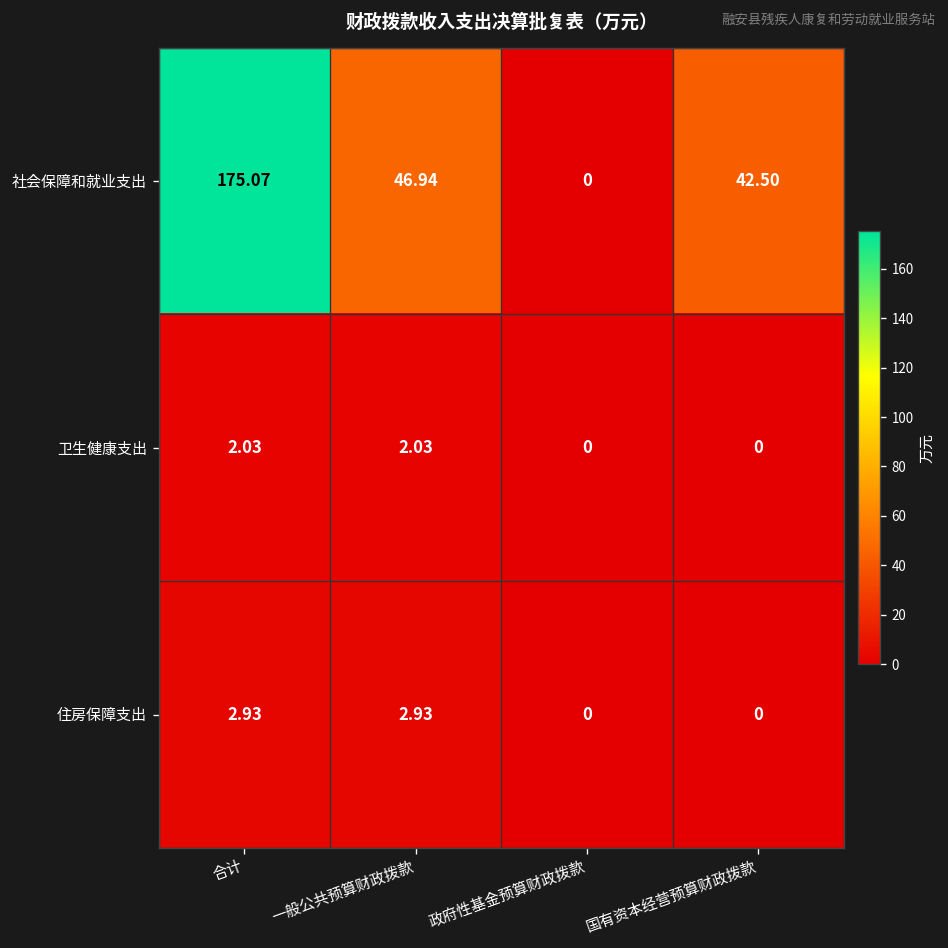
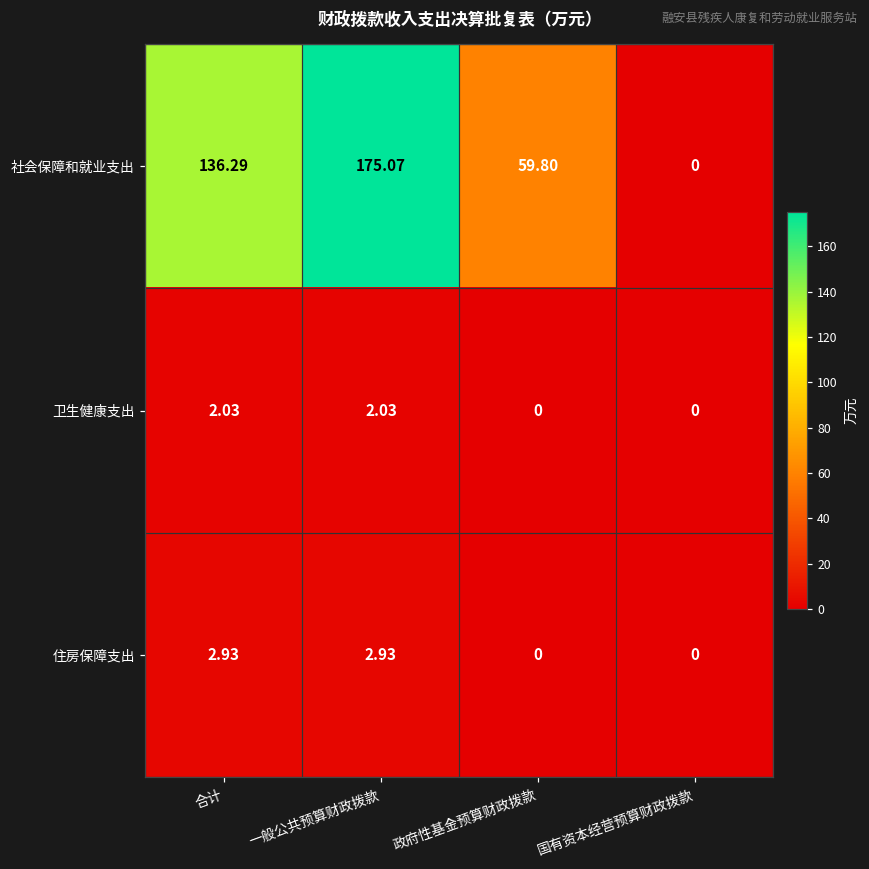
  {
    "社会保障和就业支出": {
-     "合计": 175.07,
-     "一般公共预算财政拨款": 46.94,
-     "政府性基金预算财政拨款": 0,
-     "国有资本经营预算财政拨款": 42.50
+     "合计": 136.29,
+     "一般公共预算财政拨款": 175.07,
+     "政府性基金预算财政拨款": 59.80,
+     "国有资本经营预算财政拨款": 0
    },
    "卫生健康支出": {
      "合计": 2.03,
      "一般公共预算财政拨款": 2.03,
      "政府性基金预算财政拨款": 0,
      "国有资本经营预算财政拨款": 0
    },
    "住房保障支出": {
      "合计": 2.93,
      "一般公共预算财政拨款": 2.93,
      "政府性基金预算财政拨款": 0,
      "国有资本经营预算财政拨款": 0
    }
  }
